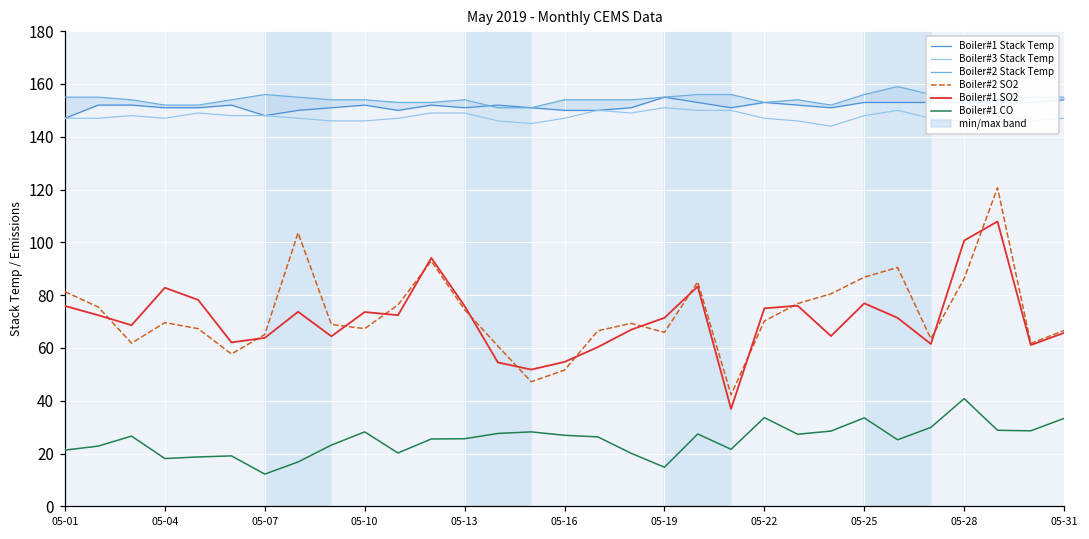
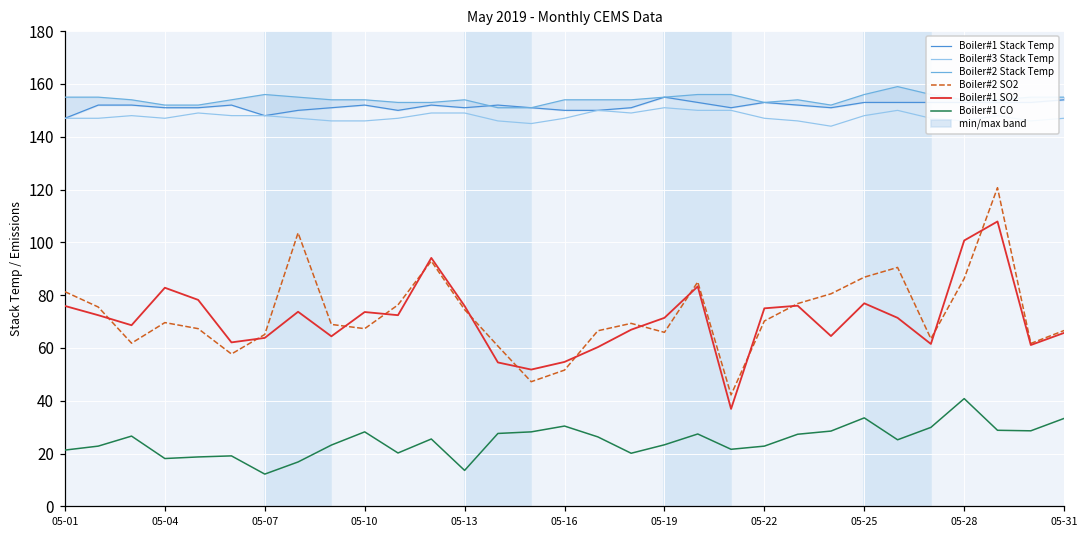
  {
    "Boiler#1 CO": {
      "05-01": 21,
      "05-04": 18,
      "05-07": 12,
      "05-10": 28,
-     "05-13": 26,
-     "05-16": 27,
-     "05-19": 15,
-     "05-22": 34,
+     "05-13": 14,
+     "05-16": 30,
+     "05-19": 23,
+     "05-22": 23,
      "05-25": 34,
      "05-28": 41,
      "05-31": 33
    }
  }
